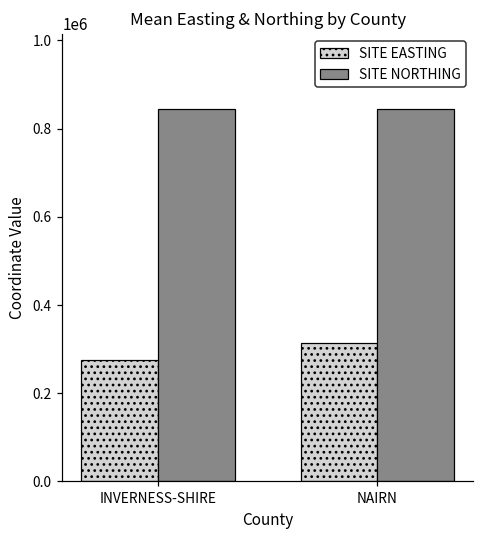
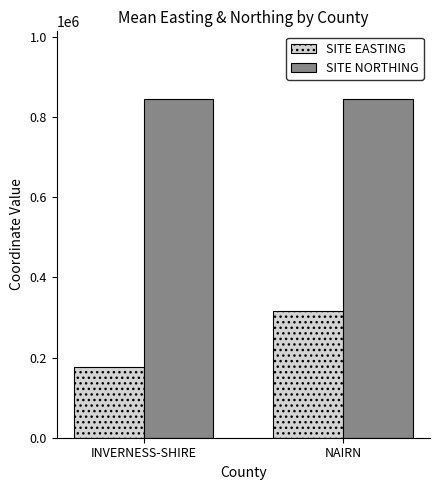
  {
    "SITE EASTING": {
-     "INVERNESS-SHIRE": 280000,
+     "INVERNESS-SHIRE": 180000,
      "NAIRN": 310000
    },
    "SITE NORTHING": {
      "INVERNESS-SHIRE": 840000,
      "NAIRN": 840000
    }
  }
